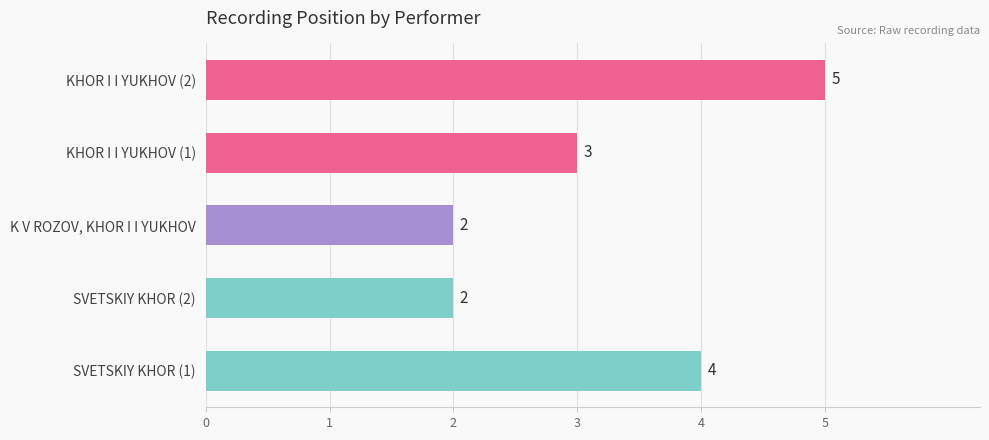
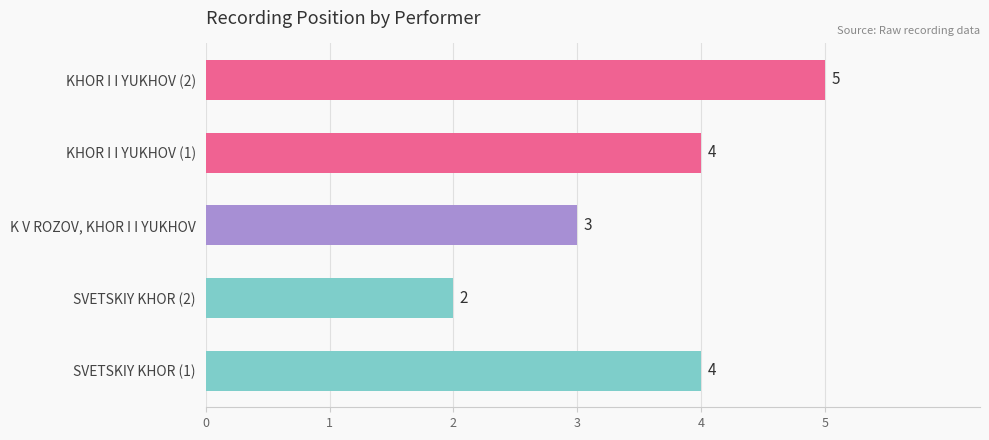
  {
    "KHOR I I YUKHOV (2)": 5,
-   "KHOR I I YUKHOV (1)": 3,
-   "K V ROZOV, KHOR I I YUKHOV": 2,
+   "KHOR I I YUKHOV (1)": 4,
+   "K V ROZOV, KHOR I I YUKHOV": 3,
    "SVETSKIY KHOR (2)": 2,
    "SVETSKIY KHOR (1)": 4
  }
